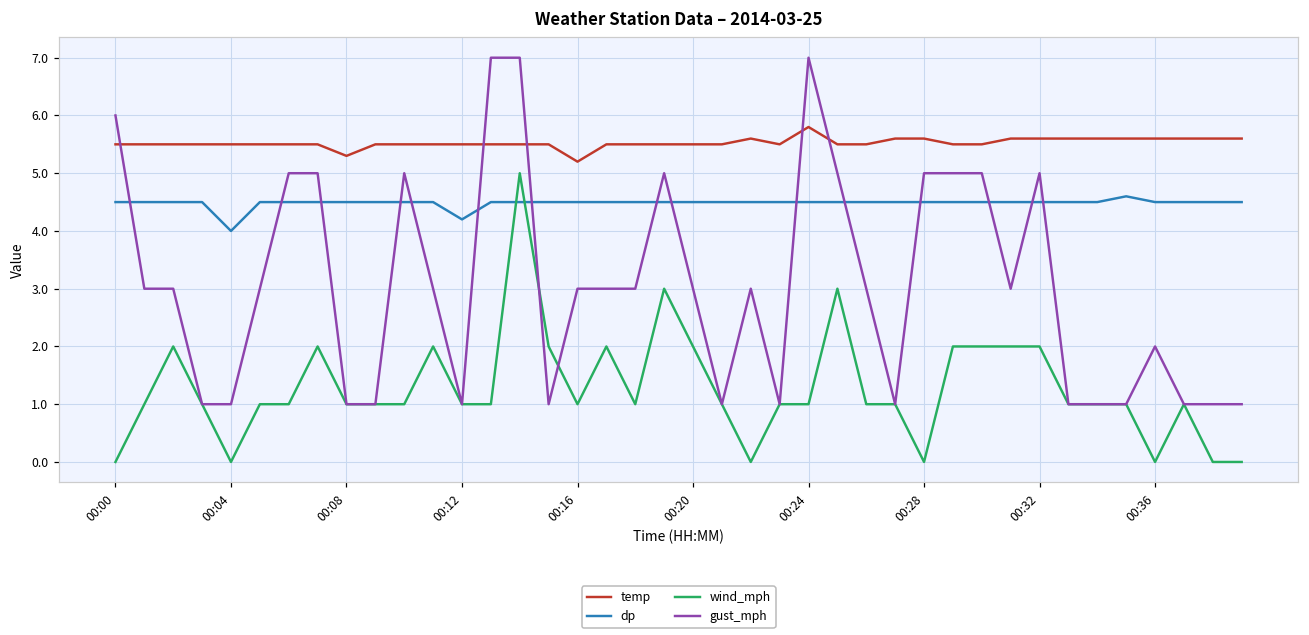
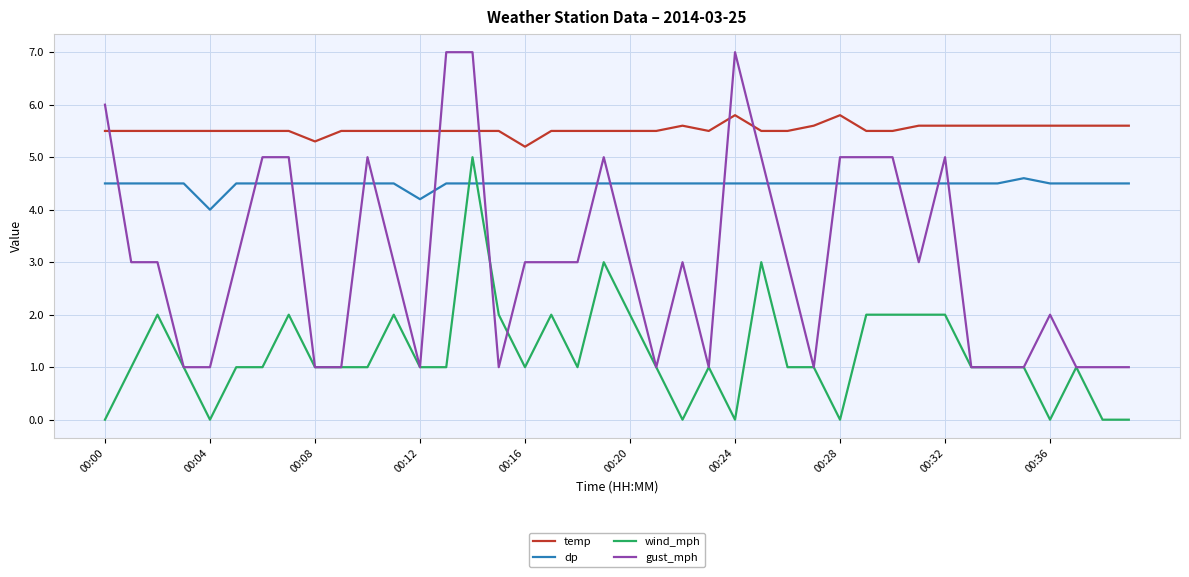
  {
    "temp": {
      "00:00": 5.5,
      "00:04": 5.5,
      "00:08": 5.3,
      "00:12": 5.5,
      "00:16": 5.2,
      "00:20": 5.5,
      "00:24": 5.8,
-     "00:28": 5.6,
+     "00:28": 5.8,
      "00:32": 5.6,
      "00:36": 5.6
    },
    "dp": {
      "00:00": 4.5,
      "00:04": 4.0,
      "00:08": 4.5,
      "00:12": 4.2,
      "00:16": 4.5,
      "00:20": 4.5,
      "00:24": 4.5,
      "00:28": 4.5,
      "00:32": 4.5,
      "00:36": 4.5
    },
    "wind_mph": {
      "00:00": 0,
      "00:04": 0,
      "00:16": 1,
      "00:20": 2,
-     "00:24": 1,
+     "00:24": 0,
      "00:28": 0,
      "00:32": 2,
      "00:36": 0
    },
    "gust_mph": {
      "00:00": 6.0,
      "00:04": 1.0,
      "00:16": 3.0,
      "00:20": 3.0,
      "00:24": 7.0,
      "00:28": 5.0,
      "00:32": 5.0,
      "00:36": 2.0
    }
  }
